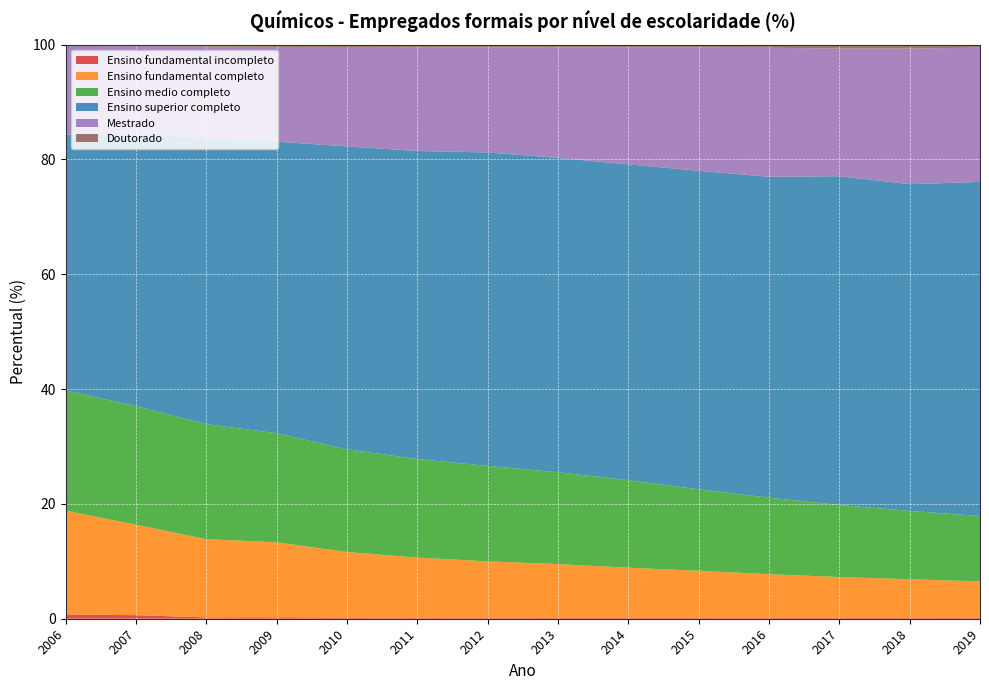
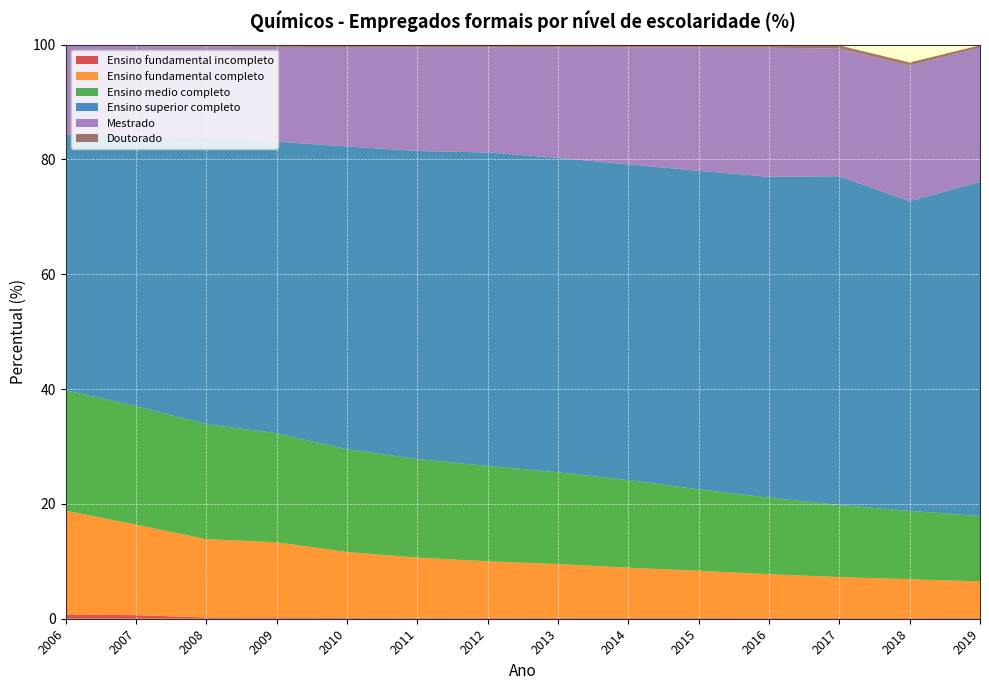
  {
    "Ensino fundamental incompleto": {
      "2006": 1,
      "2007": 1
    },
    "Ensino fundamental completo": {
      "2006": 18,
      "2007": 16,
      "2008": 14,
      "2009": 13,
      "2010": 11,
      "2011": 10,
      "2012": 10,
      "2013": 9,
      "2014": 9,
      "2015": 8,
      "2016": 8,
      "2017": 7,
      "2018": 7,
      "2019": 6
    },
    "Ensino medio completo": {
      "2006": 21,
      "2007": 21,
      "2008": 20,
      "2009": 19,
      "2010": 18,
      "2011": 17,
      "2012": 17,
      "2013": 16,
      "2014": 15,
      "2015": 14,
      "2016": 13,
      "2017": 13,
      "2018": 12,
      "2019": 11
    },
    "Ensino superior completo": {
      "2006": 45,
      "2010": 53,
      "2011": 54,
      "2012": 55,
      "2013": 55,
      "2014": 55,
      "2015": 56,
      "2016": 56,
      "2017": 57,
-     "2018": 57,
+     "2018": 54,
      "2019": 58
    },
    "Mestrado": {
      "2017": 22,
      "2018": 24
    },
    "Doutorado": {
      "2017": 1,
      "2018": 1
    }
  }
